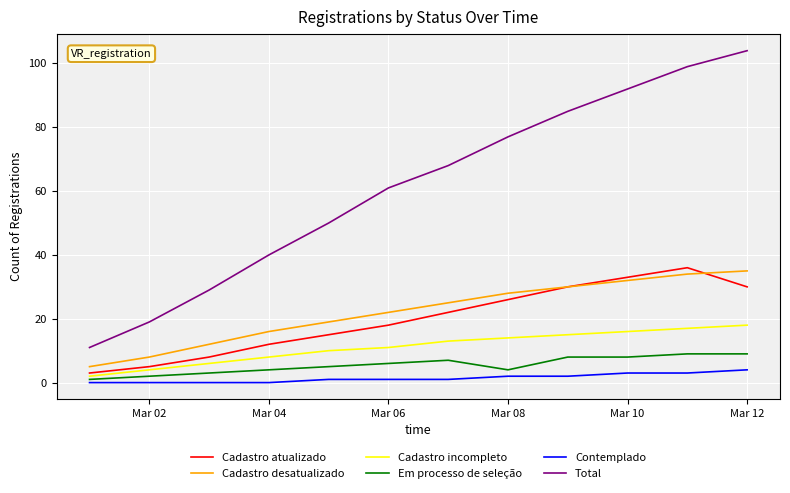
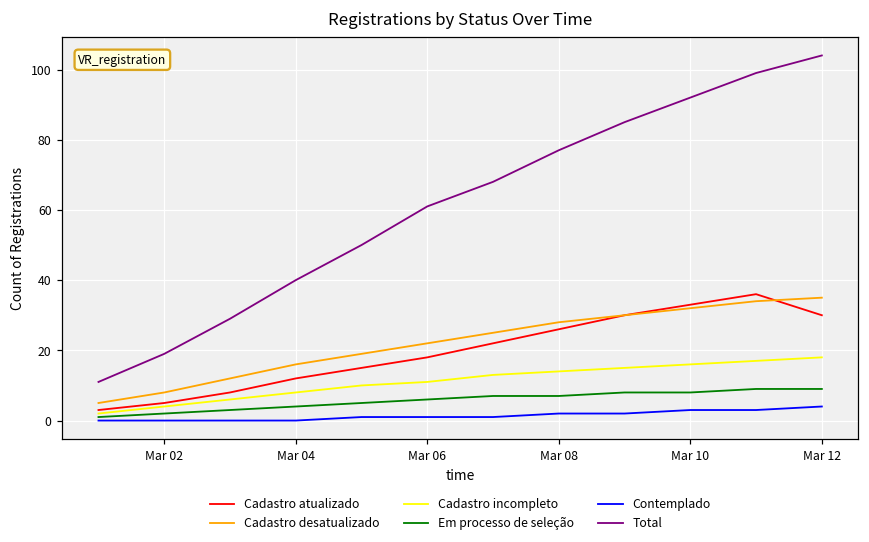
  {
    "Cadastro atualizado": {
      "Mar 02": 5,
      "Mar 04": 12,
      "Mar 06": 18,
      "Mar 08": 26,
      "Mar 10": 33,
      "Mar 12": 30
    },
    "Cadastro desatualizado": {
      "Mar 02": 8,
      "Mar 04": 16,
      "Mar 06": 22,
      "Mar 08": 28,
      "Mar 10": 32,
      "Mar 12": 35
    },
    "Cadastro incompleto": {
      "Mar 02": 4,
      "Mar 04": 8,
      "Mar 06": 11,
      "Mar 08": 14,
      "Mar 10": 16,
      "Mar 12": 18
    },
    "Em processo de seleção": {
      "Mar 02": 2,
      "Mar 04": 4,
      "Mar 06": 6,
-     "Mar 08": 4,
+     "Mar 08": 7,
      "Mar 10": 8,
      "Mar 12": 9
    },
    "Contemplado": {
      "Mar 02": 0,
      "Mar 04": 0,
      "Mar 06": 1,
      "Mar 08": 2,
      "Mar 10": 3,
      "Mar 12": 4
    },
    "Total": {
      "Mar 02": 19,
      "Mar 04": 40,
      "Mar 06": 61,
      "Mar 08": 77,
      "Mar 10": 92,
      "Mar 12": 104
    }
  }
